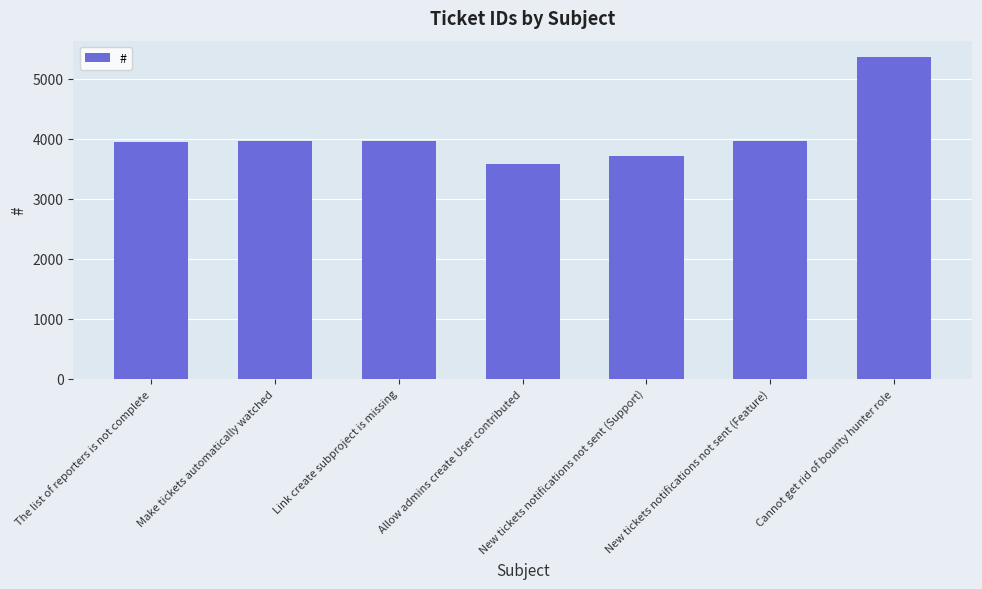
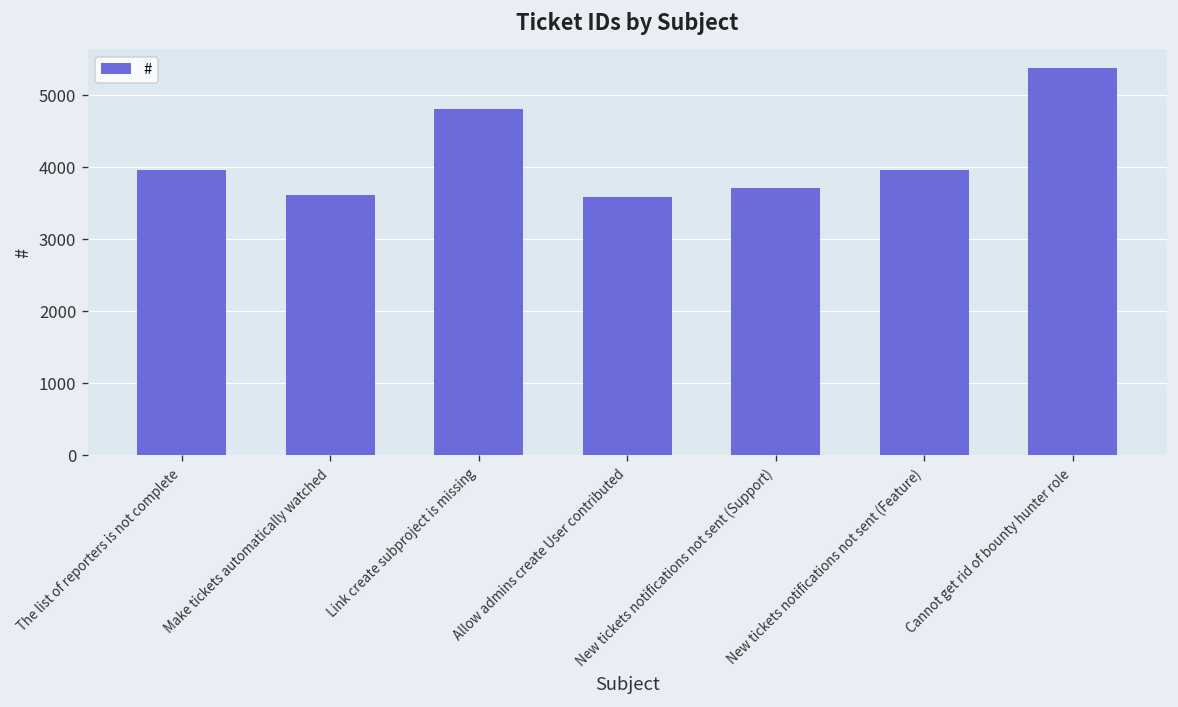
  {
    "The list of reporters is not complete": 4000,
-   "Make tickets automatically watched": 4000,
-   "Link create subproject is missing": 4000,
+   "Make tickets automatically watched": 3600,
+   "Link create subproject is missing": 4800,
    "Allow admins create User contributed": 3600,
    "New tickets notifications not sent (Support)": 3700,
    "New tickets notifications not sent (Feature)": 4000,
    "Cannot get rid of bounty hunter role": 5400
  }
